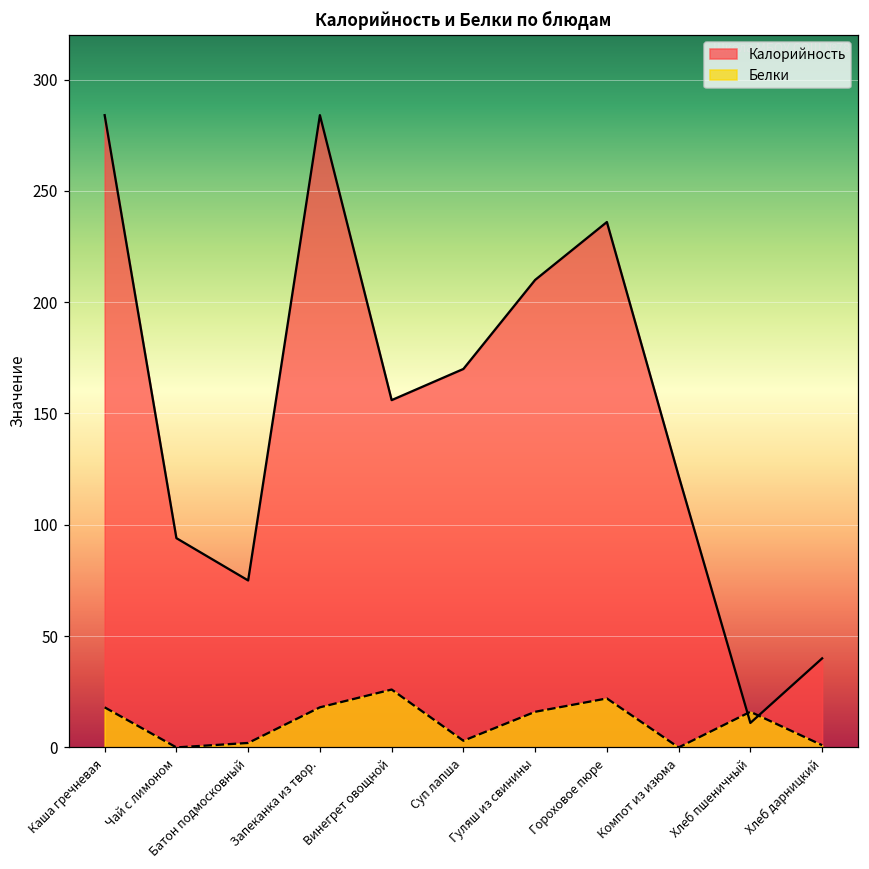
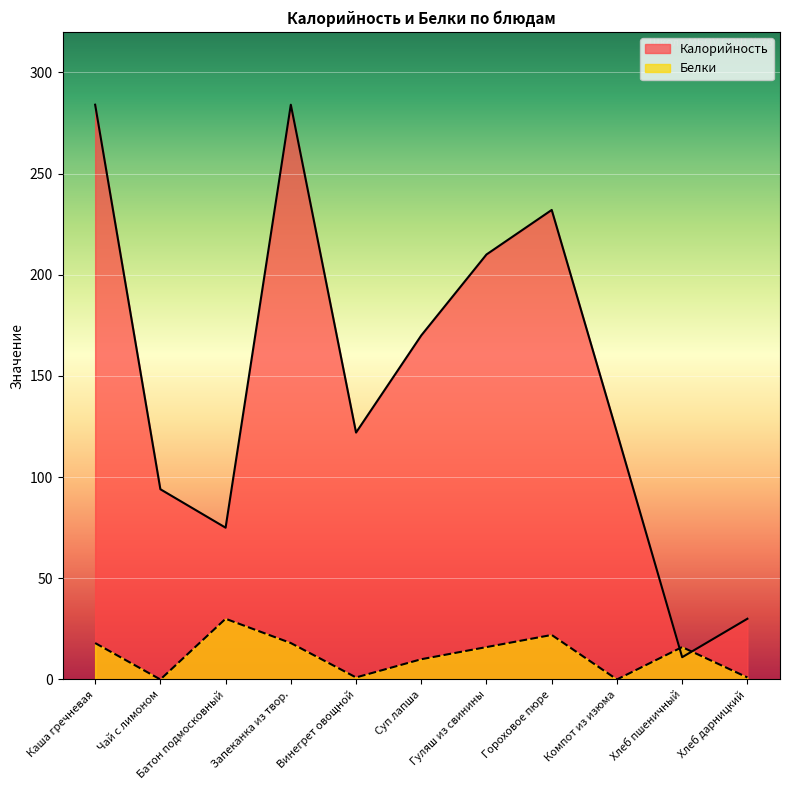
  {
    "Калорийность": {
      "Каша гречневая": 284,
      "Чай с лимоном": 94,
      "Батон подмосковный": 75,
      "Запеканка из твор.": 284,
-     "Винегрет овощной": 156,
+     "Винегрет овощной": 122,
      "Суп лапша": 170,
      "Гуляш из свинины": 210,
-     "Гороховое пюре": 236,
+     "Гороховое пюре": 232,
      "Компот из изюма": 122,
      "Хлеб пшеничный": 11,
-     "Хлеб дарницкий": 40
+     "Хлеб дарницкий": 30
    },
    "Белки": {
      "Каша гречневая": 18,
      "Чай с лимоном": 0,
-     "Батон подмосковный": 2,
+     "Батон подмосковный": 30,
      "Запеканка из твор.": 18,
-     "Винегрет овощной": 26,
-     "Суп лапша": 3,
+     "Винегрет овощной": 1,
+     "Суп лапша": 10,
      "Гуляш из свинины": 16,
      "Гороховое пюре": 22,
      "Компот из изюма": 0,
      "Хлеб пшеничный": 16,
      "Хлеб дарницкий": 1
    }
  }
